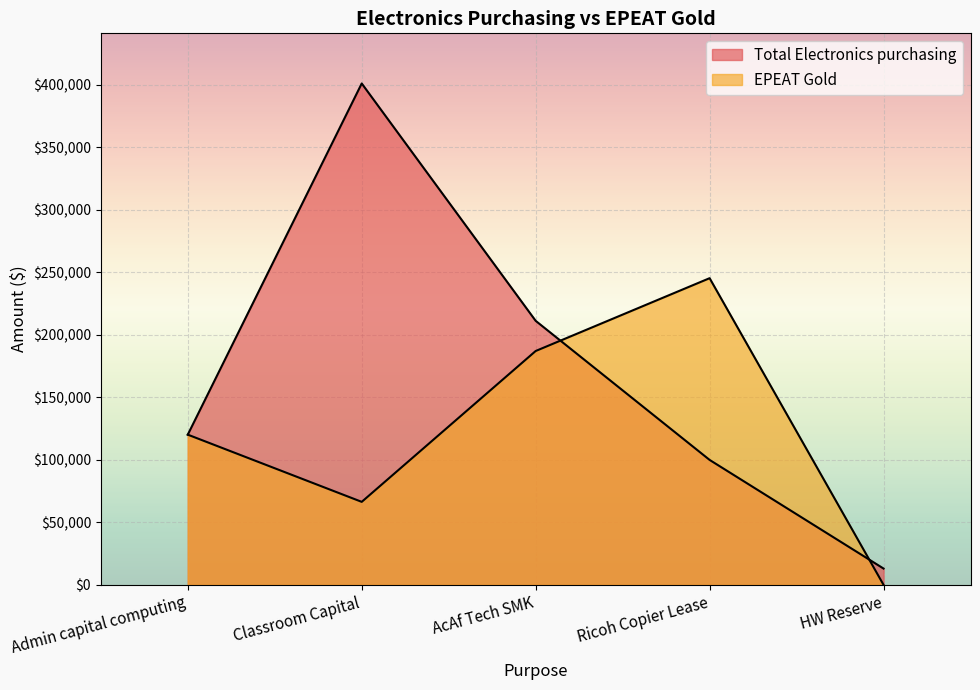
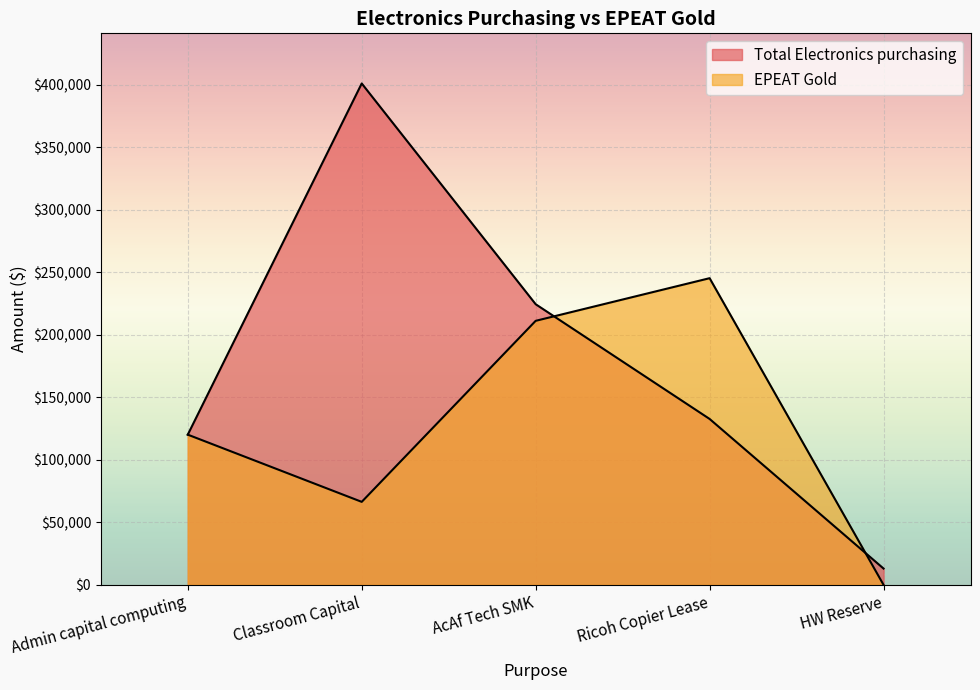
  {
    "Total Electronics purchasing": {
      "Classroom Capital": "$401,000",
-     "AcAf Tech SMK": "$211,000",
-     "Ricoh Copier Lease": "$100,000",
+     "AcAf Tech SMK": "$225,000",
+     "Ricoh Copier Lease": "$133,000",
      "HW Reserve": "$13,000"
    },
    "EPEAT Gold": {
      "Classroom Capital": "$66,000",
-     "AcAf Tech SMK": "$187,000",
+     "AcAf Tech SMK": "$211,000",
      "Ricoh Copier Lease": "$245,000",
      "HW Reserve": "$0"
    }
  }
